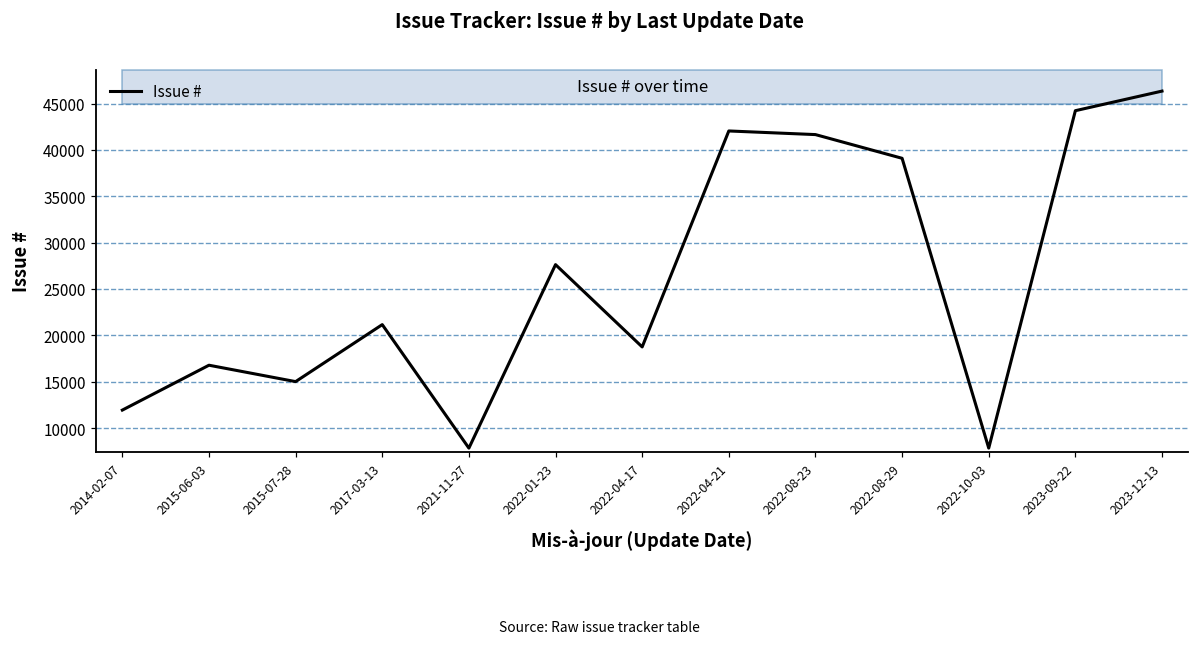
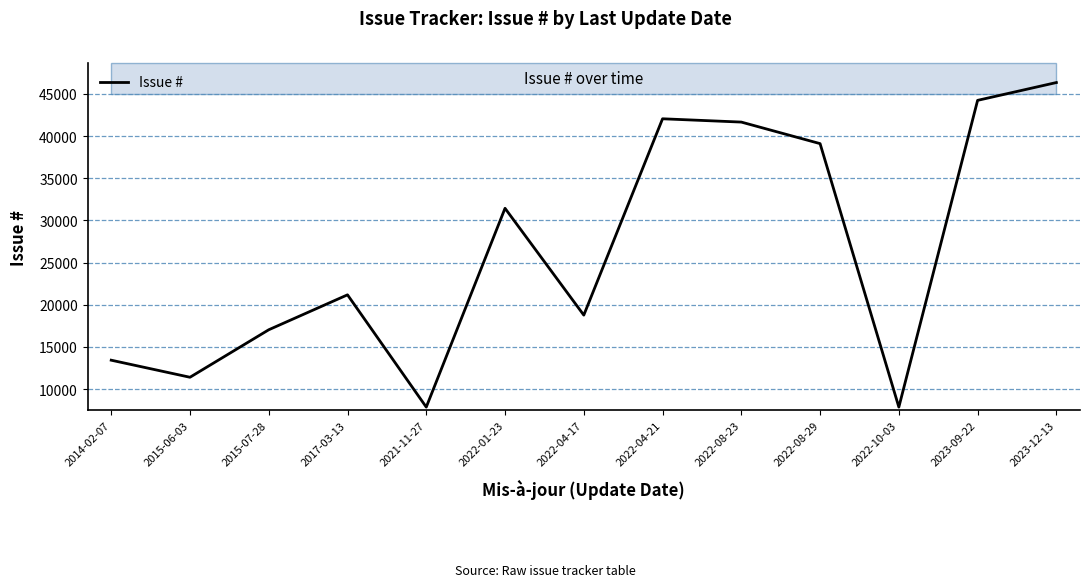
  {
-   "2014-02-07": 12000,
-   "2015-06-03": 17000,
-   "2015-07-28": 15000,
+   "2014-02-07": 13000,
+   "2015-06-03": 11000,
+   "2015-07-28": 17000,
    "2017-03-13": 21000,
    "2021-11-27": 8000,
-   "2022-01-23": 28000,
+   "2022-01-23": 31000,
    "2022-04-17": 19000,
    "2022-04-21": 42000,
    "2022-08-23": 42000,
    "2022-08-29": 39000,
    "2022-10-03": 8000,
    "2023-09-22": 44000,
    "2023-12-13": 46000
  }
